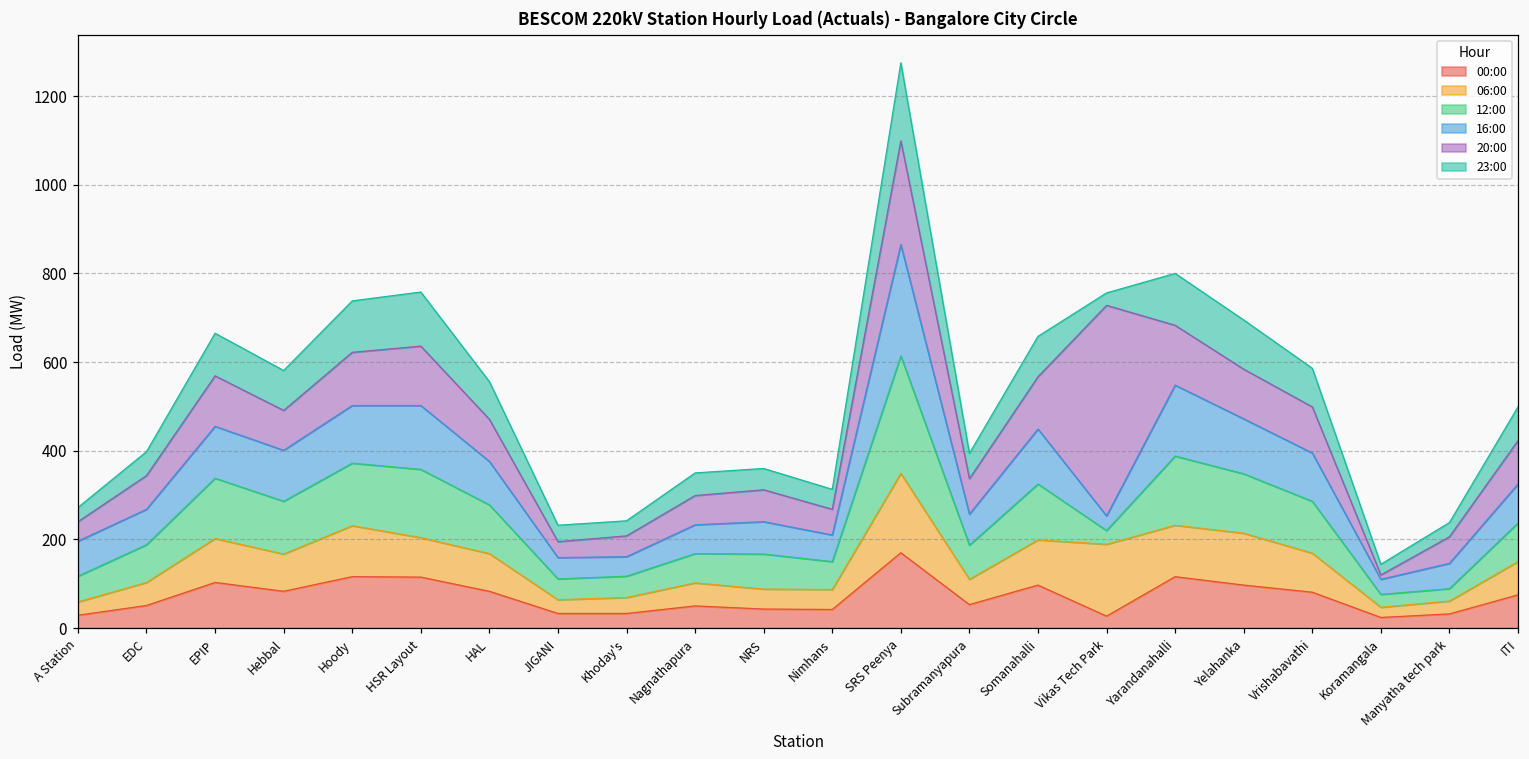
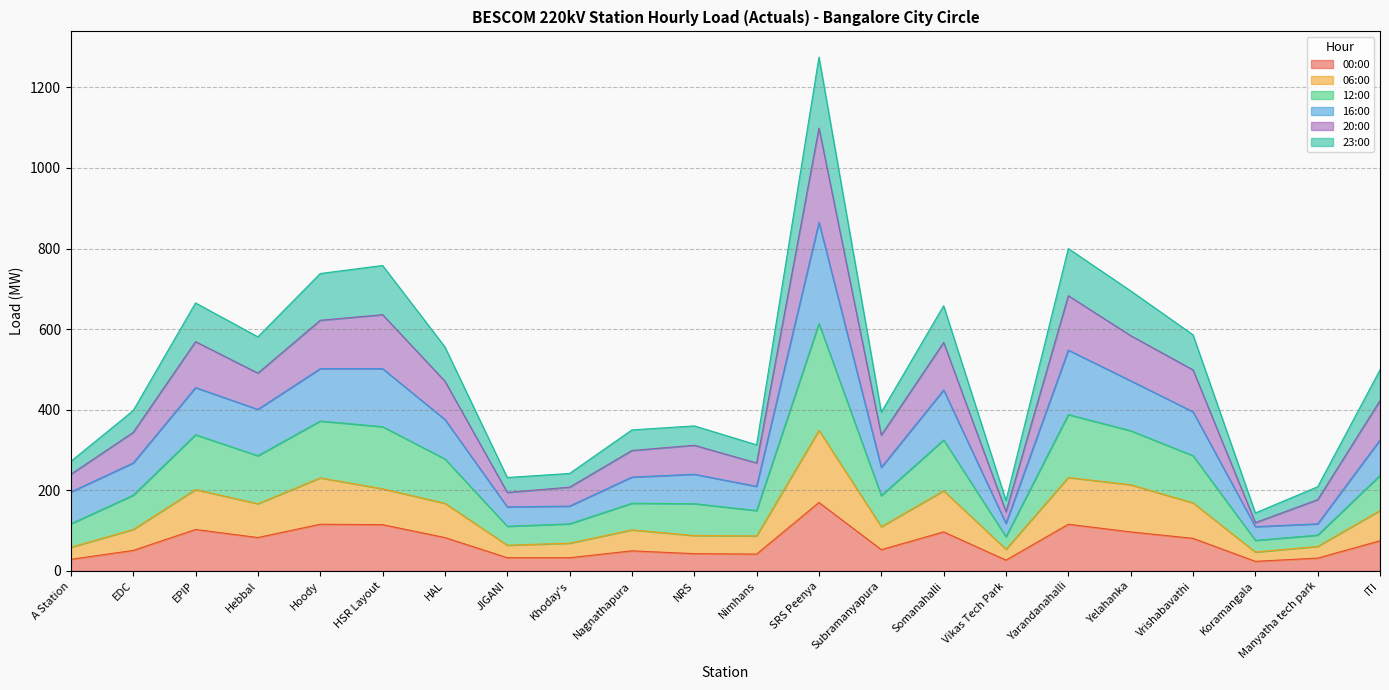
  {
    "00:00": {
      "A Station": 30,
      "EDC": 50,
      "EPIP": 100,
      "Hebbal": 80,
      "Hoody": 120,
      "HSR Layout": 120,
      "HAL": 80,
      "JIGANI": 30,
      "Khoday's": 30,
      "Nagnathapura": 50,
      "NRS": 40,
      "Nimhans": 40,
      "SRS Peenya": 170,
      "Subramanyapura": 50,
      "Somanahalli": 100,
      "Vikas Tech Park": 30,
      "Yarandanahalli": 120,
      "Yelahanka": 100,
      "Vrishabavathi": 80,
      "Koramangala": 20,
      "Manyatha tech park": 30,
      "ITI": 80
    },
    "06:00": {
      "A Station": 30,
      "EDC": 50,
      "EPIP": 100,
      "Hebbal": 80,
      "Hoody": 120,
      "HSR Layout": 90,
      "HAL": 90,
      "JIGANI": 30,
      "Khoday's": 40,
      "Nagnathapura": 50,
      "NRS": 50,
      "Nimhans": 50,
      "SRS Peenya": 180,
      "Subramanyapura": 60,
      "Somanahalli": 100,
-     "Vikas Tech Park": 160,
+     "Vikas Tech Park": 30,
      "Yarandanahalli": 120,
      "Yelahanka": 120,
      "Vrishabavathi": 90,
      "Koramangala": 20,
      "Manyatha tech park": 30,
      "ITI": 80
    },
    "16:00": {
      "A Station": 80,
      "EDC": 80,
      "EPIP": 120,
      "Hebbal": 120,
      "Hoody": 130,
      "HSR Layout": 140,
      "HAL": 100,
      "JIGANI": 50,
      "Khoday's": 40,
      "Nagnathapura": 70,
      "NRS": 70,
      "Nimhans": 60,
      "SRS Peenya": 250,
      "Subramanyapura": 70,
      "Somanahalli": 120,
      "Vikas Tech Park": 30,
      "Yarandanahalli": 160,
      "Yelahanka": 120,
      "Vrishabavathi": 110,
      "Koramangala": 30,
-     "Manyatha tech park": 60,
+     "Manyatha tech park": 30,
      "ITI": 90
    },
    "20:00": {
      "A Station": 40,
      "EDC": 80,
      "EPIP": 110,
      "Hebbal": 90,
      "Hoody": 120,
      "HSR Layout": 130,
      "HAL": 100,
      "JIGANI": 40,
      "Khoday's": 50,
      "Nagnathapura": 70,
      "NRS": 70,
      "Nimhans": 60,
      "SRS Peenya": 230,
      "Subramanyapura": 80,
      "Somanahalli": 120,
-     "Vikas Tech Park": 480,
+     "Vikas Tech Park": 30,
      "Yarandanahalli": 140,
      "Yelahanka": 110,
      "Vrishabavathi": 100,
      "Koramangala": 10,
      "Manyatha tech park": 60,
      "ITI": 100
    }
  }
